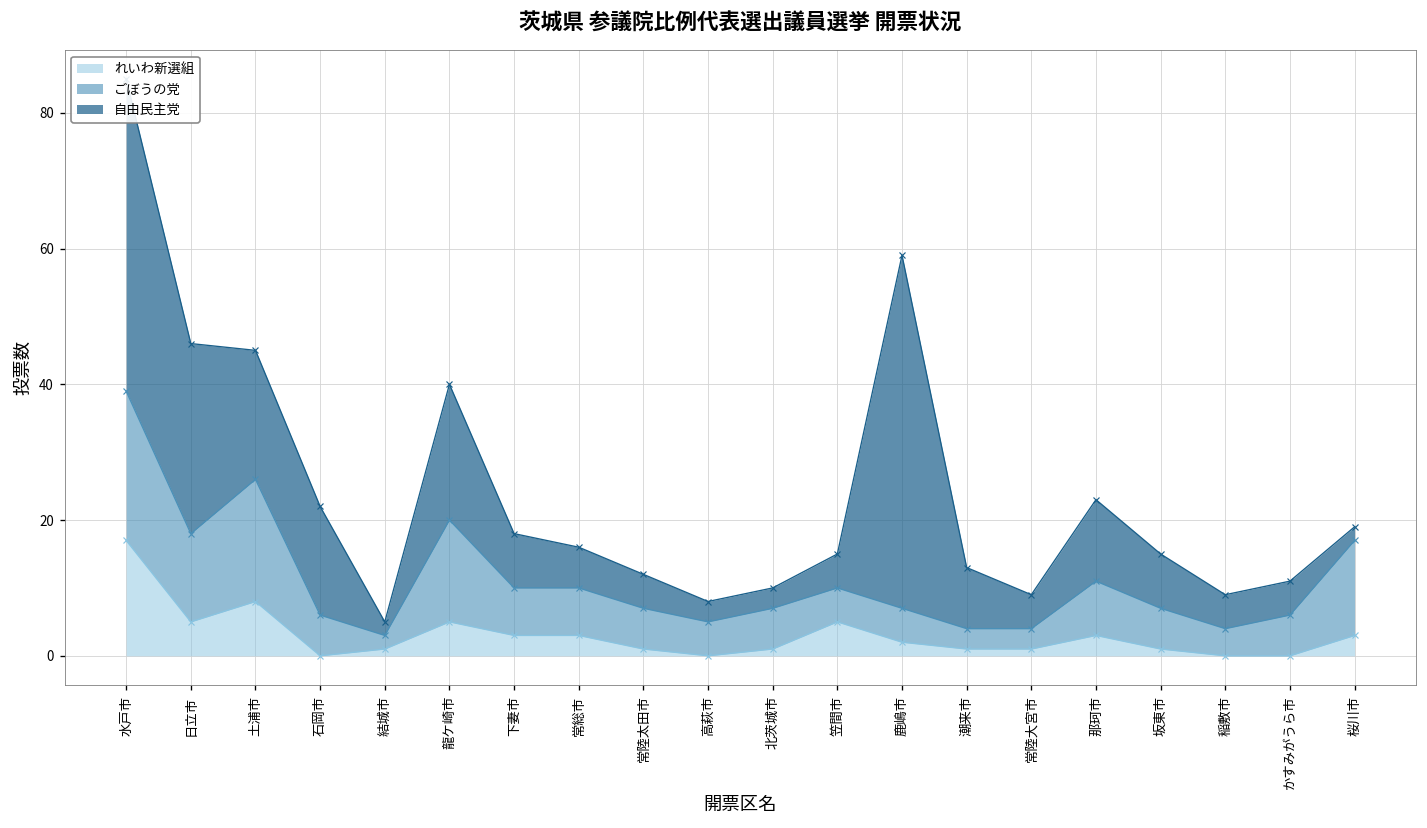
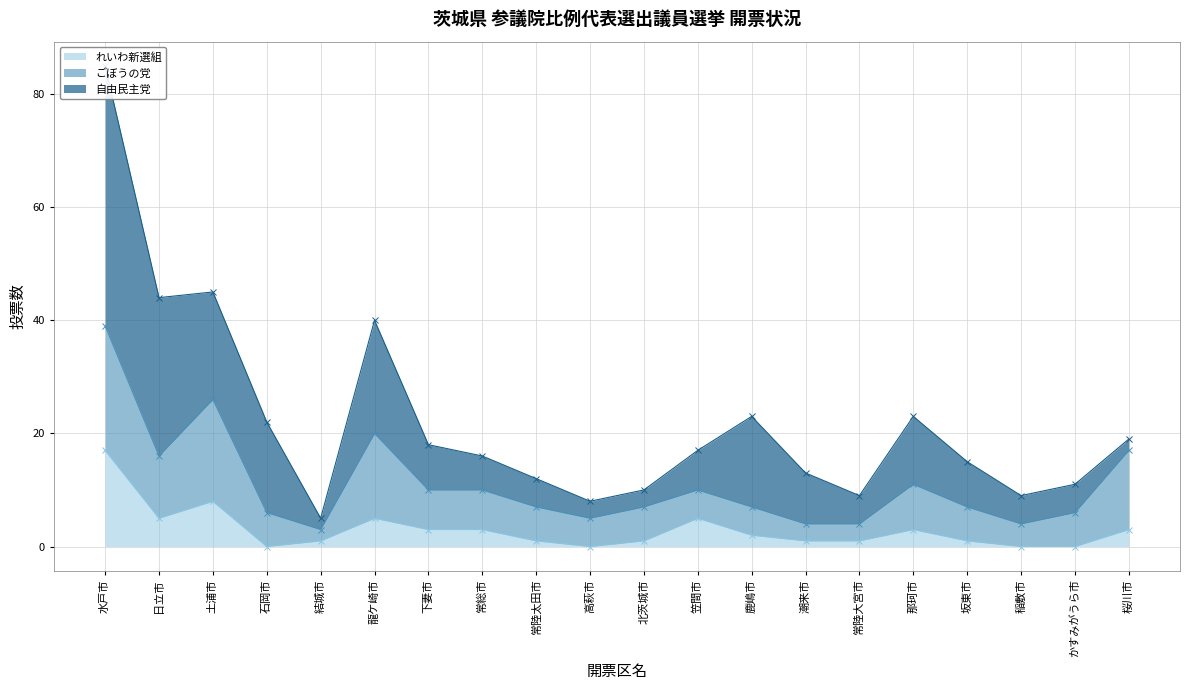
  {
    "れいわ新選組": {
      "水戸市": 17,
      "日立市": 5,
      "土浦市": 8,
      "石岡市": 0,
      "結城市": 1,
      "龍ケ崎市": 5,
      "下妻市": 3,
      "常総市": 3,
      "常陸太田市": 1,
      "高萩市": 0,
      "北茨城市": 1,
      "笠間市": 5,
      "鹿嶋市": 2,
      "潮来市": 1,
      "常陸大宮市": 1,
      "那珂市": 3,
      "坂東市": 1,
      "稲敷市": 0,
      "かすみがうら市": 0,
      "桜川市": 3
    },
    "ごぼうの党": {
      "水戸市": 22,
-     "日立市": 13,
+     "日立市": 11,
      "土浦市": 18,
      "石岡市": 6,
      "結城市": 2,
      "龍ケ崎市": 15,
      "下妻市": 7,
      "常総市": 7,
      "常陸太田市": 6,
      "高萩市": 5,
      "北茨城市": 6,
      "笠間市": 5,
      "鹿嶋市": 5,
      "潮来市": 3,
      "常陸大宮市": 3,
      "那珂市": 8,
      "坂東市": 6,
      "稲敷市": 4,
      "かすみがうら市": 6,
      "桜川市": 14
    },
    "自由民主党": {
      "日立市": 28,
      "土浦市": 19,
      "石岡市": 16,
      "結城市": 2,
      "龍ケ崎市": 20,
      "下妻市": 8,
      "常総市": 6,
      "常陸太田市": 5,
      "高萩市": 3,
      "北茨城市": 3,
-     "笠間市": 5,
-     "鹿嶋市": 52,
+     "笠間市": 7,
+     "鹿嶋市": 16,
      "潮来市": 9,
      "常陸大宮市": 5,
      "那珂市": 12,
      "坂東市": 8,
      "稲敷市": 5,
      "かすみがうら市": 5,
      "桜川市": 2
    }
  }
